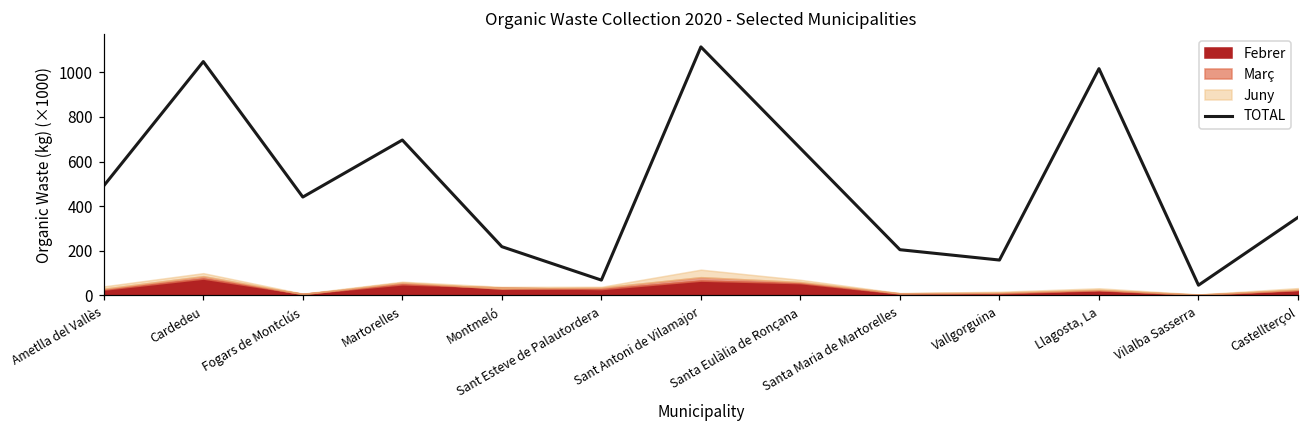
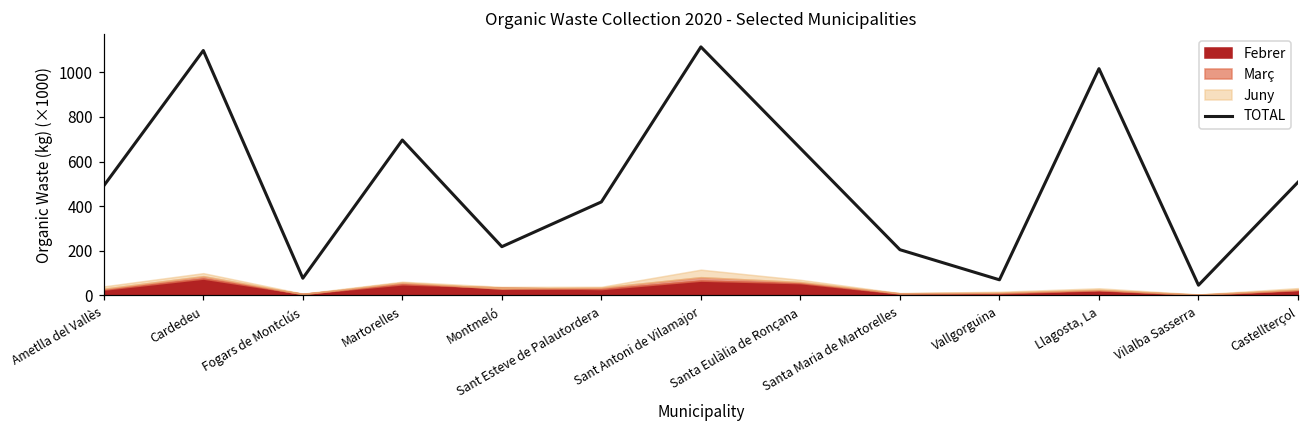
  {
    "TOTAL": {
      "Ametlla del Vallès": 490,
-     "Cardedeu": 1050,
-     "Fogars de Montclús": 440,
+     "Cardedeu": 1100,
+     "Fogars de Montclús": 80,
      "Martorelles": 700,
      "Montmeló": 220,
-     "Sant Esteve de Palautordera": 70,
+     "Sant Esteve de Palautordera": 420,
      "Sant Antoni de Vilamajor": 1110,
      "Santa Eulàlia de Ronçana": 660,
      "Santa Maria de Martorelles": 210,
-     "Vallgorguina": 160,
+     "Vallgorguina": 70,
      "Llagosta, La": 1020,
      "Vilalba Sasserra": 50,
-     "Castellterçol": 350
+     "Castellterçol": 510
    },
    "Febrer": {
      "Sant Antoni de Vilamajor": 70
    },
    "Març": {
      "Sant Antoni de Vilamajor": 20
    },
    "Juny": {
      "Cardedeu": 10,
      "Sant Antoni de Vilamajor": 30
    }
  }
